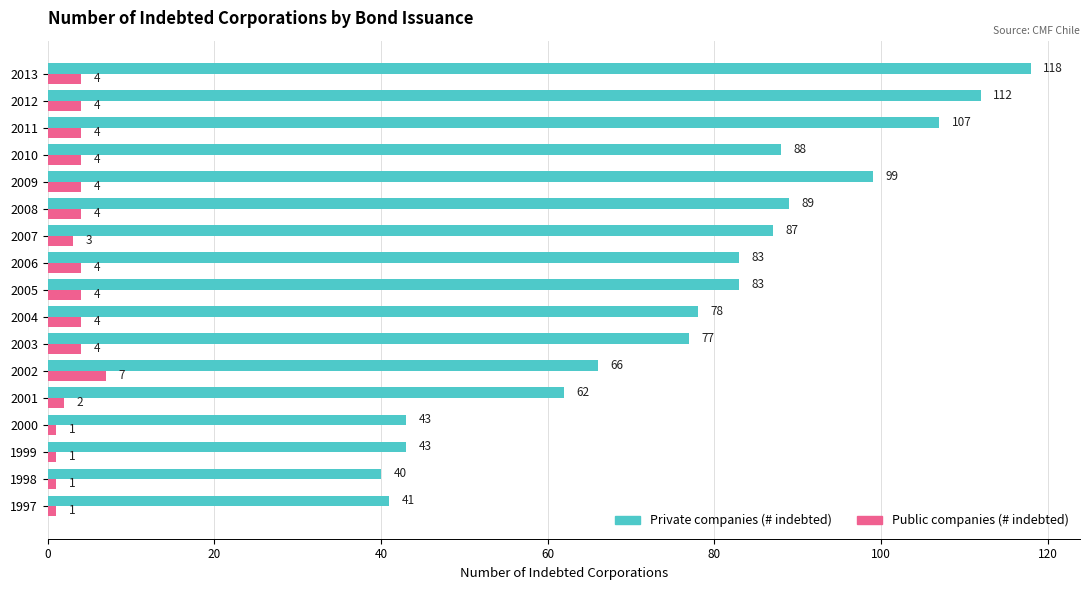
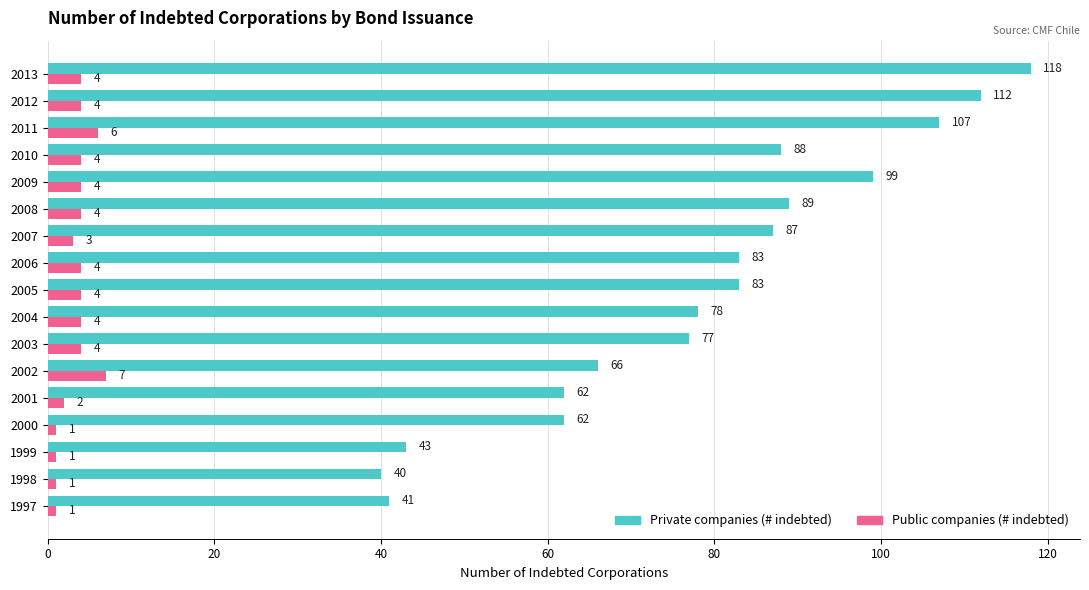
  {
    "Private companies (# indebted)": {
      "2013": 118,
      "2012": 112,
      "2011": 107,
      "2010": 88,
      "2009": 99,
      "2008": 89,
      "2007": 87,
      "2006": 83,
      "2005": 83,
      "2004": 78,
      "2003": 77,
      "2002": 66,
      "2001": 62,
-     "2000": 43,
+     "2000": 62,
      "1999": 43,
      "1998": 40,
      "1997": 41
    },
    "Public companies (# indebted)": {
      "2013": 4,
      "2012": 4,
-     "2011": 4,
+     "2011": 6,
      "2010": 4,
      "2009": 4,
      "2008": 4,
      "2007": 3,
      "2006": 4,
      "2005": 4,
      "2004": 4,
      "2003": 4,
      "2002": 7,
      "2001": 2,
      "2000": 1,
      "1999": 1,
      "1998": 1,
      "1997": 1
    }
  }
